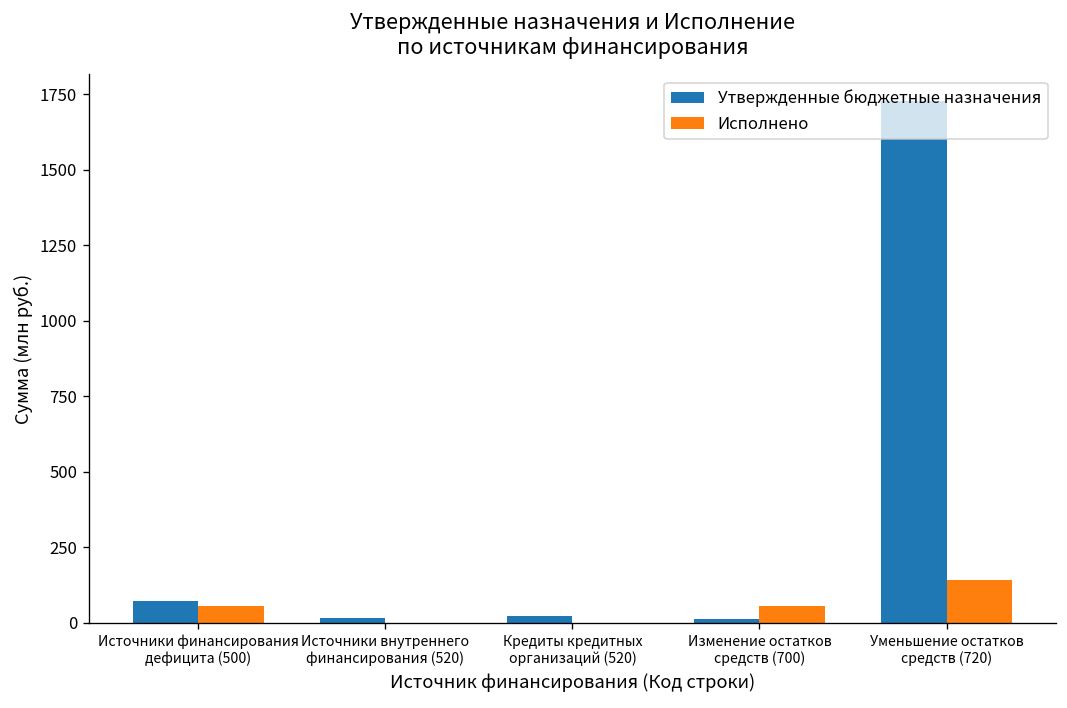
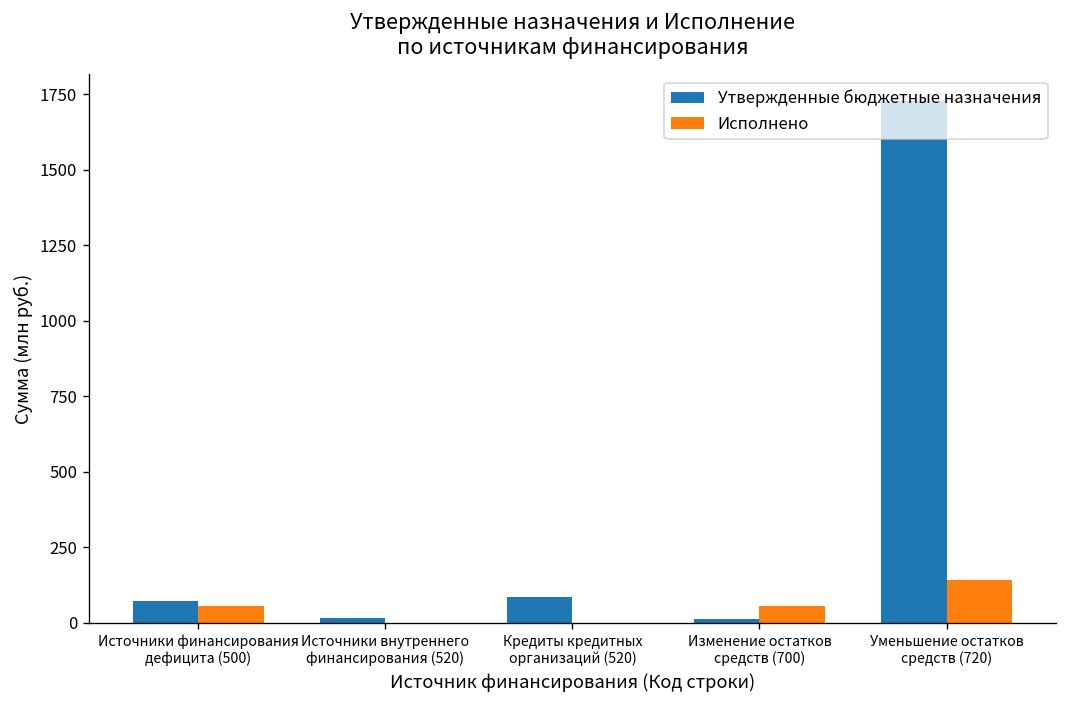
  {
    "Утвержденные бюджетные назначения": {
      "Источники финансирования дефицита (500)": 70,
      "Источники внутреннего финансирования (520)": 20,
-     "Кредиты кредитных организаций (520)": 20,
+     "Кредиты кредитных организаций (520)": 90,
      "Изменение остатков средств (700)": 10
    },
    "Исполнено": {
      "Источники финансирования дефицита (500)": 60,
      "Источники внутреннего финансирования (520)": 0,
      "Кредиты кредитных организаций (520)": 0,
      "Изменение остатков средств (700)": 60,
      "Уменьшение остатков средств (720)": 140
    }
  }
